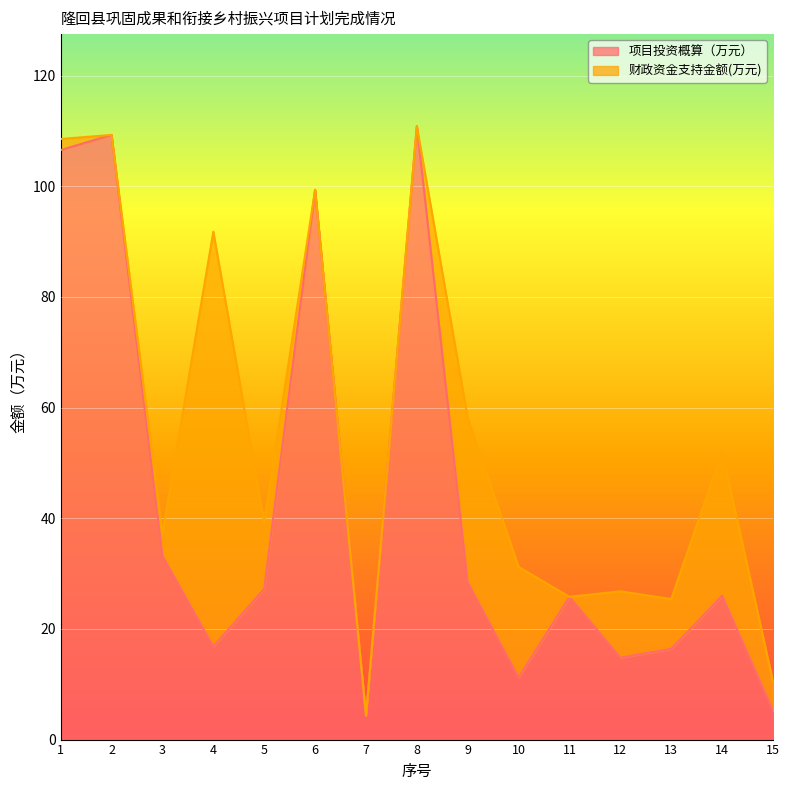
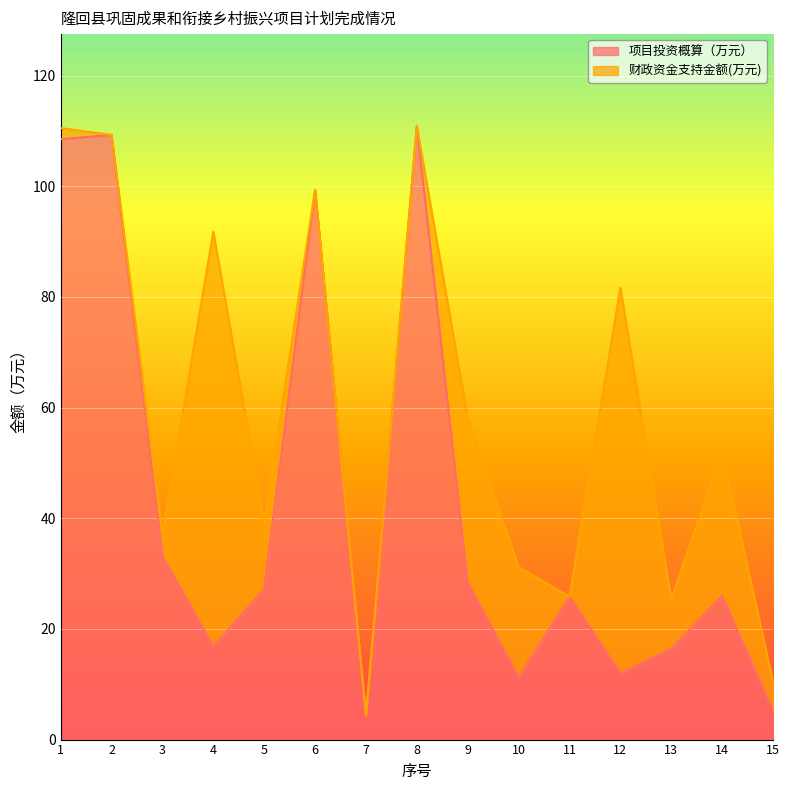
  {
    "项目投资概算（万元）": {
-     "1": 107,
+     "1": 109,
      "3": 33,
      "4": 17,
      "5": 27,
      "9": 28,
      "10": 11,
-     "12": 15,
+     "12": 12,
      "13": 16,
      "14": 26,
      "15": 5
    },
    "财政资金支持金额(万元)": {
      "1": 2,
      "3": 4,
      "4": 75,
      "5": 12,
      "9": 30,
      "10": 20,
-     "12": 12,
+     "12": 70,
      "13": 9,
      "14": 26,
      "15": 5
    }
  }
